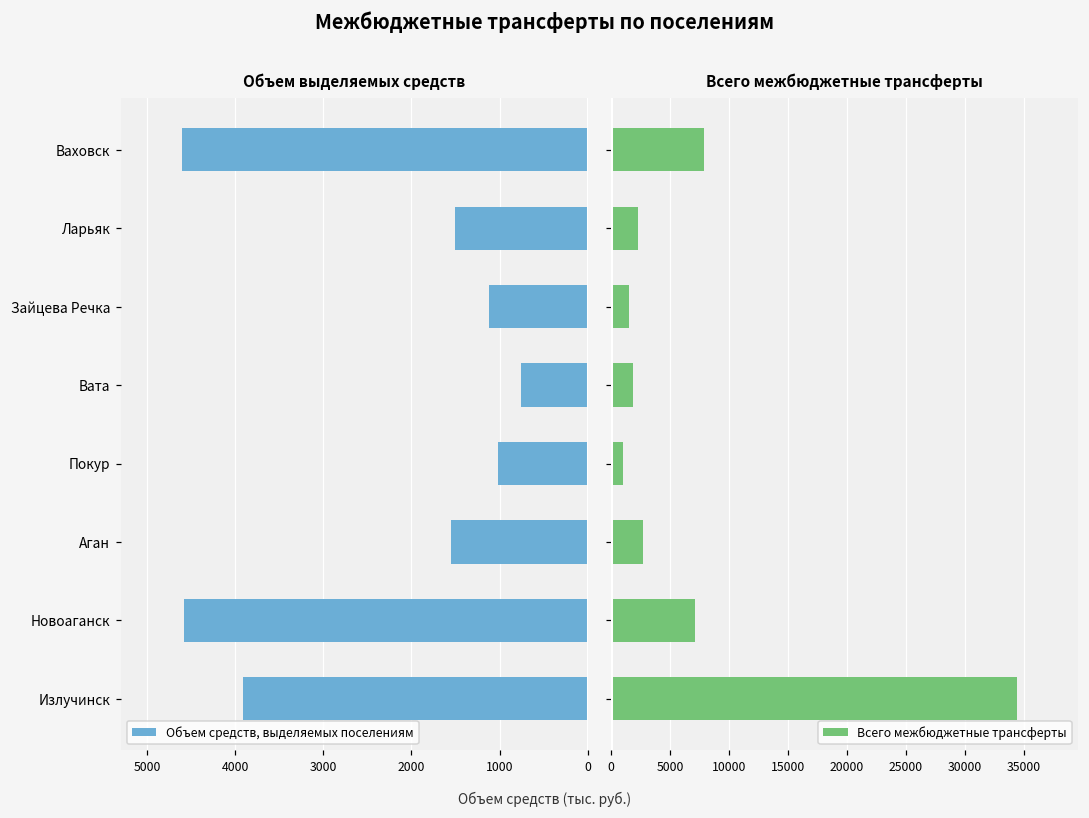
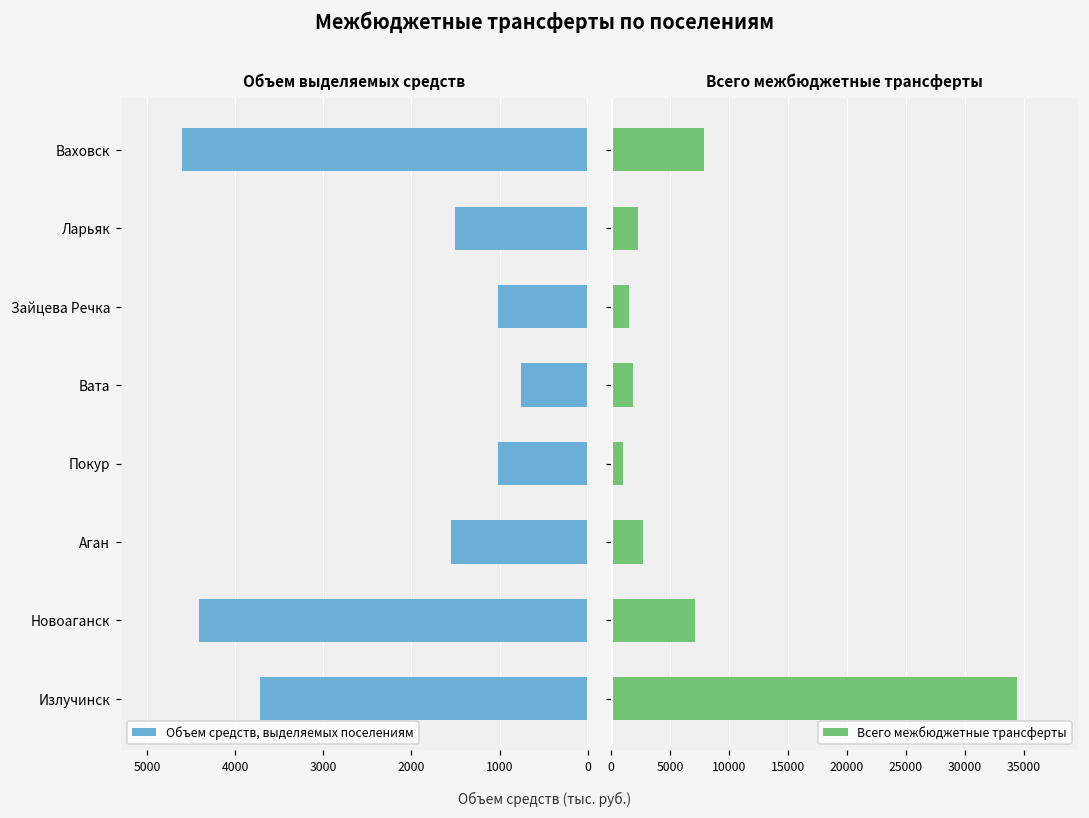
  {
    "Объем выделяемых средств": {
      "Ваховск": 4600,
      "Ларьяк": 1500,
-     "Зайцева Речка": 1100,
+     "Зайцева Речка": 1000,
      "Вата": 800,
      "Покур": 1000,
      "Аган": 1500,
-     "Новоаганск": 4600,
-     "Излучинск": 3900
+     "Новоаганск": 4400,
+     "Излучинск": 3700
    }
  }
